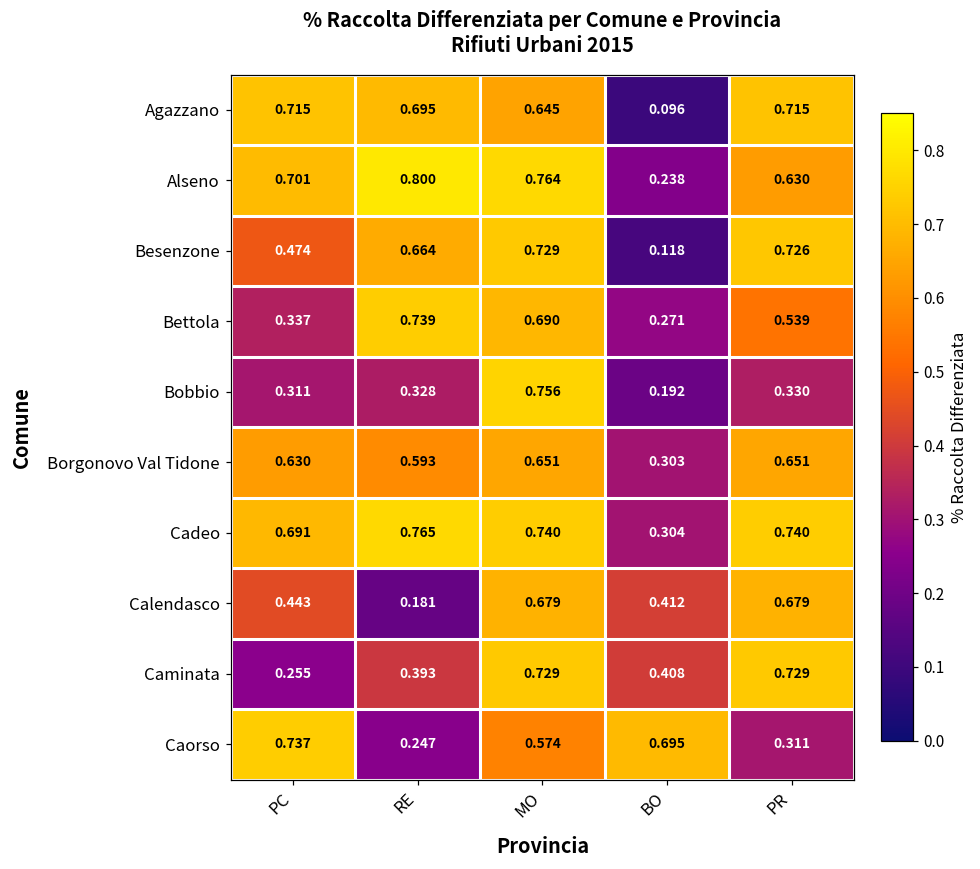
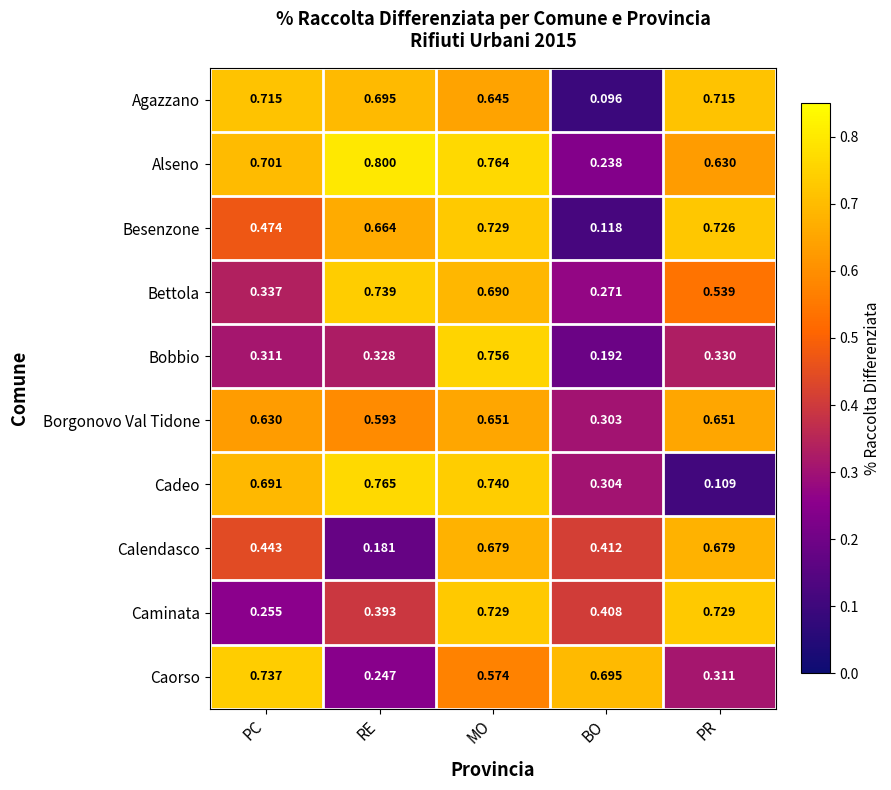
  {
    "Agazzano": {
      "PC": 0.715,
      "RE": 0.695,
      "MO": 0.645,
      "BO": 0.096,
      "PR": 0.715
    },
    "Alseno": {
      "PC": 0.701,
      "RE": 0.800,
      "MO": 0.764,
      "BO": 0.238,
      "PR": 0.630
    },
    "Besenzone": {
      "PC": 0.474,
      "RE": 0.664,
      "MO": 0.729,
      "BO": 0.118,
      "PR": 0.726
    },
    "Bettola": {
      "PC": 0.337,
      "RE": 0.739,
      "MO": 0.690,
      "BO": 0.271,
      "PR": 0.539
    },
    "Bobbio": {
      "PC": 0.311,
      "RE": 0.328,
      "MO": 0.756,
      "BO": 0.192,
      "PR": 0.330
    },
    "Borgonovo Val Tidone": {
      "PC": 0.630,
      "RE": 0.593,
      "MO": 0.651,
      "BO": 0.303,
      "PR": 0.651
    },
    "Cadeo": {
      "PC": 0.691,
      "RE": 0.765,
      "MO": 0.740,
      "BO": 0.304,
-     "PR": 0.740
+     "PR": 0.109
    },
    "Calendasco": {
      "PC": 0.443,
      "RE": 0.181,
      "MO": 0.679,
      "BO": 0.412,
      "PR": 0.679
    },
    "Caminata": {
      "PC": 0.255,
      "RE": 0.393,
      "MO": 0.729,
      "BO": 0.408,
      "PR": 0.729
    },
    "Caorso": {
      "PC": 0.737,
      "RE": 0.247,
      "MO": 0.574,
      "BO": 0.695,
      "PR": 0.311
    }
  }
